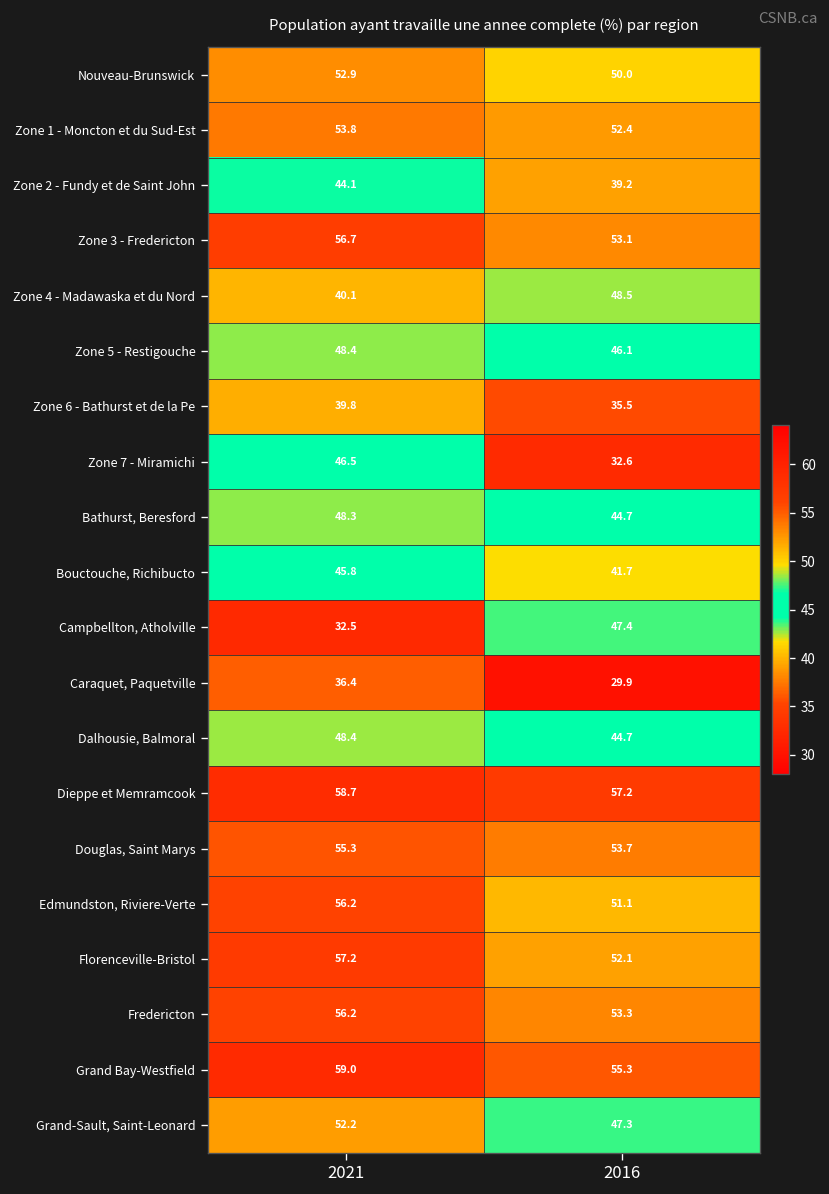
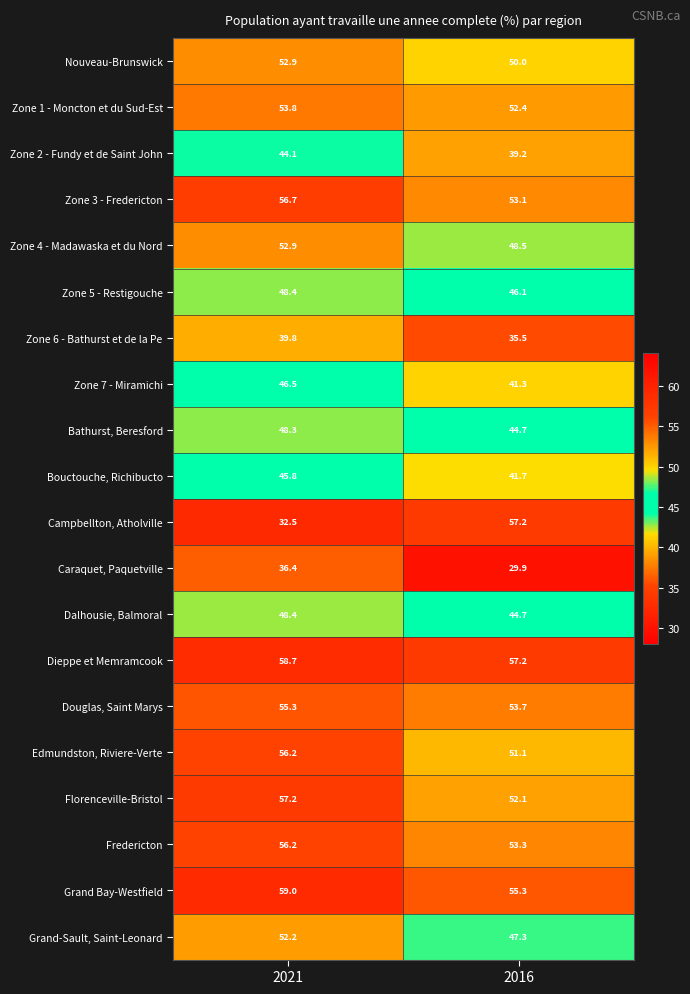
  {
    "Nouveau-Brunswick": {
      "2021": 52.9,
      "2016": 50.0
    },
    "Zone 1 - Moncton et du Sud-Est": {
      "2021": 53.8,
      "2016": 52.4
    },
    "Zone 2 - Fundy et de Saint John": {
      "2021": 44.1,
      "2016": 39.2
    },
    "Zone 3 - Fredericton": {
      "2021": 56.7,
      "2016": 53.1
    },
    "Zone 4 - Madawaska et du Nord": {
-     "2021": 40.1,
+     "2021": 52.9,
      "2016": 48.5
    },
    "Zone 5 - Restigouche": {
      "2021": 48.4,
      "2016": 46.1
    },
    "Zone 6 - Bathurst et de la Pe": {
      "2021": 39.8,
      "2016": 35.5
    },
    "Zone 7 - Miramichi": {
      "2021": 46.5,
-     "2016": 32.6
+     "2016": 41.3
    },
    "Bathurst, Beresford": {
      "2021": 48.3,
      "2016": 44.7
    },
    "Bouctouche, Richibucto": {
      "2021": 45.8,
      "2016": 41.7
    },
    "Campbellton, Atholville": {
      "2021": 32.5,
-     "2016": 47.4
+     "2016": 57.2
    },
    "Caraquet, Paquetville": {
      "2021": 36.4,
      "2016": 29.9
    },
    "Dalhousie, Balmoral": {
      "2021": 48.4,
      "2016": 44.7
    },
    "Dieppe et Memramcook": {
      "2021": 58.7,
      "2016": 57.2
    },
    "Douglas, Saint Marys": {
      "2021": 55.3,
      "2016": 53.7
    },
    "Edmundston, Riviere-Verte": {
      "2021": 56.2,
      "2016": 51.1
    },
    "Florenceville-Bristol": {
      "2021": 57.2,
      "2016": 52.1
    },
    "Fredericton": {
      "2021": 56.2,
      "2016": 53.3
    },
    "Grand Bay-Westfield": {
      "2021": 59.0,
      "2016": 55.3
    },
    "Grand-Sault, Saint-Leonard": {
      "2021": 52.2,
      "2016": 47.3
    }
  }
